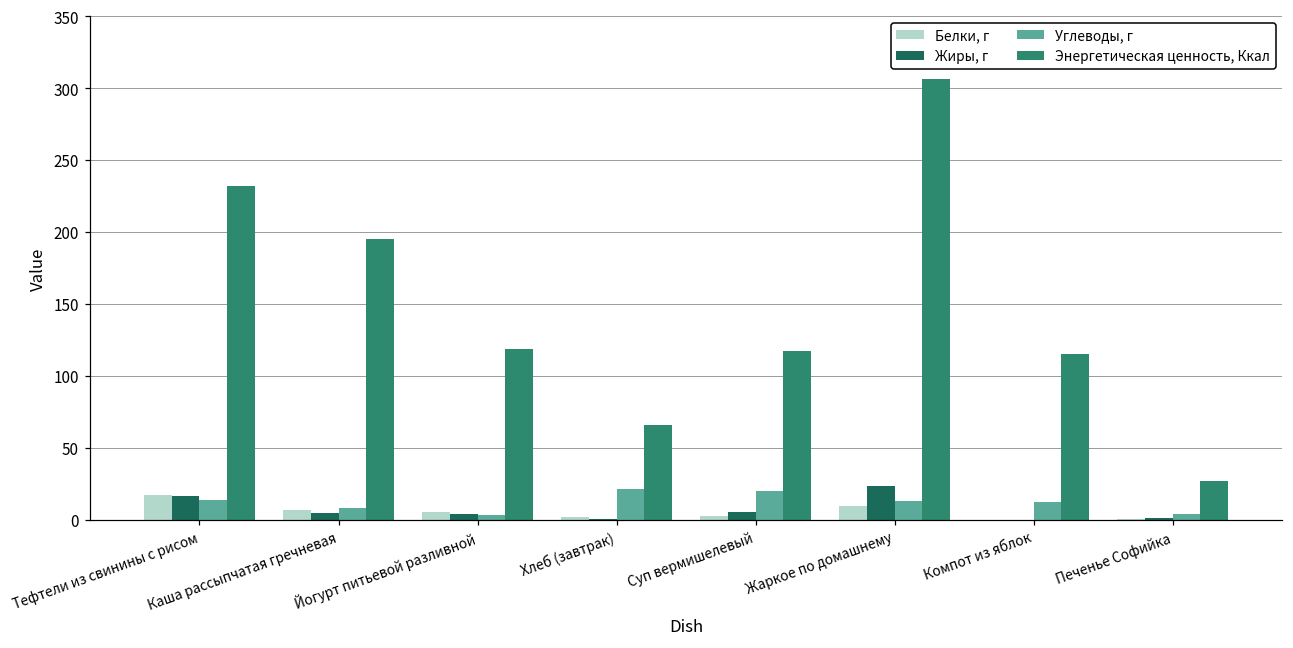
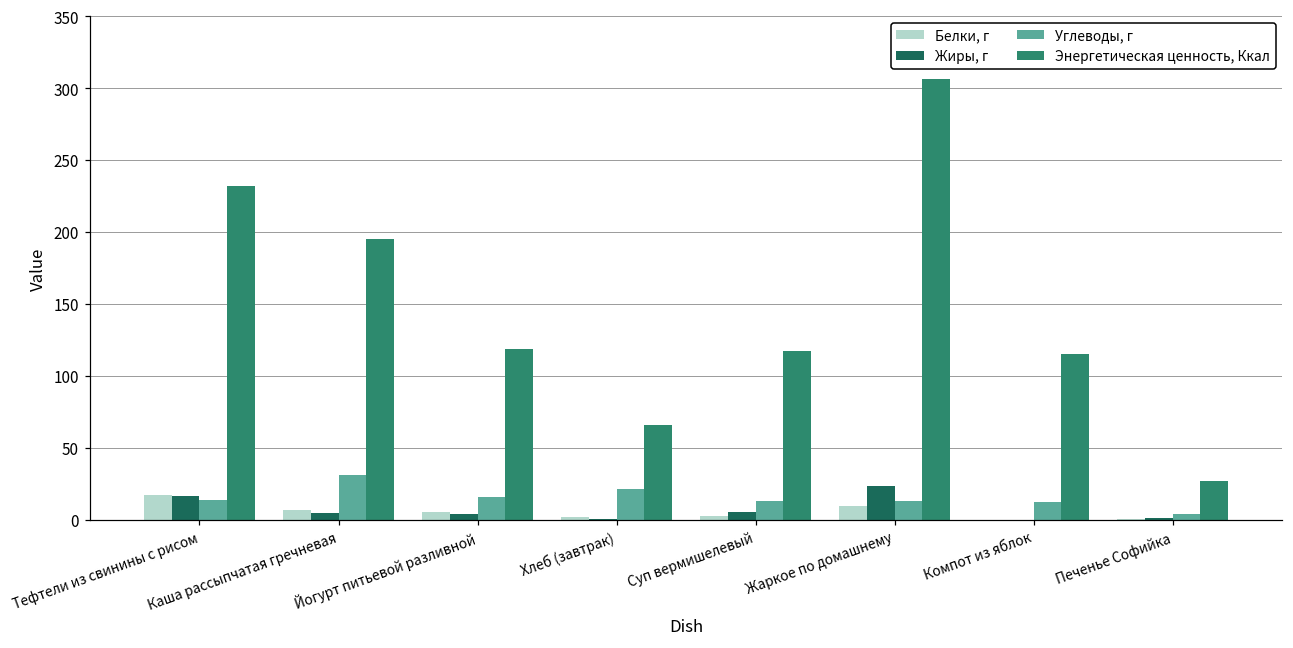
  {
    "Белки, г": {
      "Тефтели из свинины с рисом": 17,
      "Каша рассыпчатая гречневая": 7,
      "Йогурт питьевой разливной": 5,
      "Хлеб (завтрак)": 2,
      "Суп вермишелевый": 2,
      "Жаркое по домашнему": 10
    },
    "Углеводы, г": {
      "Тефтели из свинины с рисом": 14,
-     "Каша рассыпчатая гречневая": 8,
-     "Йогурт питьевой разливной": 4,
+     "Каша рассыпчатая гречневая": 31,
+     "Йогурт питьевой разливной": 16,
      "Хлеб (завтрак)": 22,
-     "Суп вермишелевый": 20,
+     "Суп вермишелевый": 13,
      "Жаркое по домашнему": 13,
      "Компот из яблок": 13,
      "Печенье Софийка": 4
    }
  }
